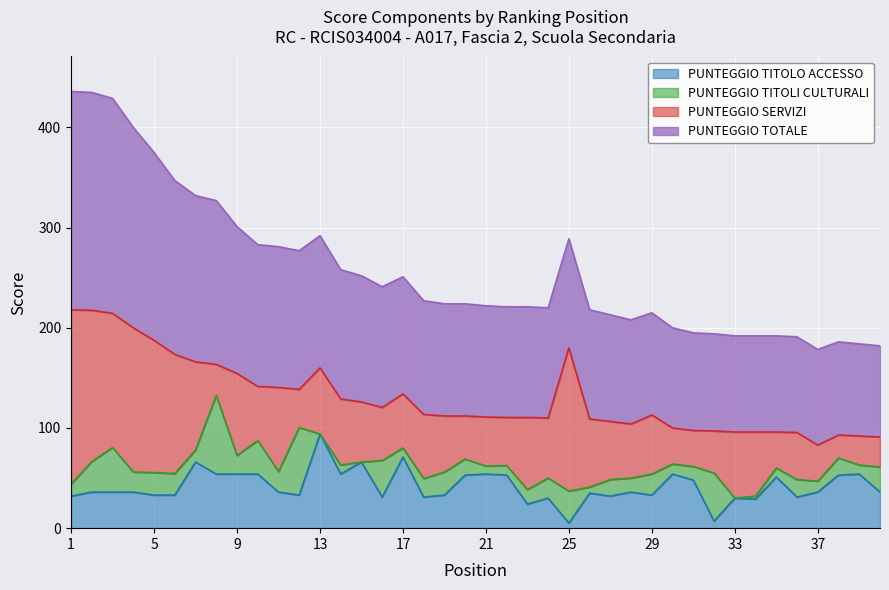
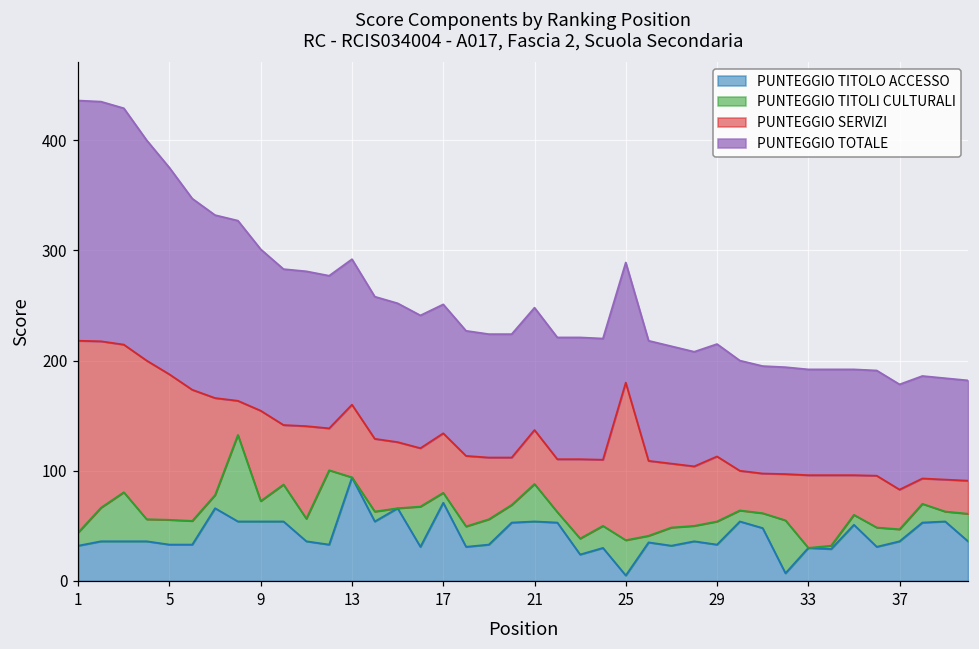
  {
    "PUNTEGGIO TITOLO ACCESSO": {
      "1": 32,
      "5": 33,
      "9": 54,
      "17": 71,
      "21": 54,
      "25": 5,
      "29": 33,
      "37": 36
    },
    "PUNTEGGIO TITOLI CULTURALI": {
      "1": 12,
      "5": 23,
      "9": 19,
      "17": 9,
-     "21": 8,
+     "21": 34,
      "25": 32,
      "29": 21,
      "37": 11
    },
    "PUNTEGGIO SERVIZI": {
      "1": 174,
      "5": 132,
      "9": 82,
      "13": 66,
      "17": 54,
      "21": 49,
      "25": 143,
      "29": 59,
      "33": 66,
      "37": 36
    },
    "PUNTEGGIO TOTALE": {
      "1": 218,
      "5": 188,
      "9": 147,
      "13": 132,
      "17": 117,
      "21": 111,
      "25": 109,
      "29": 102,
      "33": 96,
      "37": 96
    }
  }
